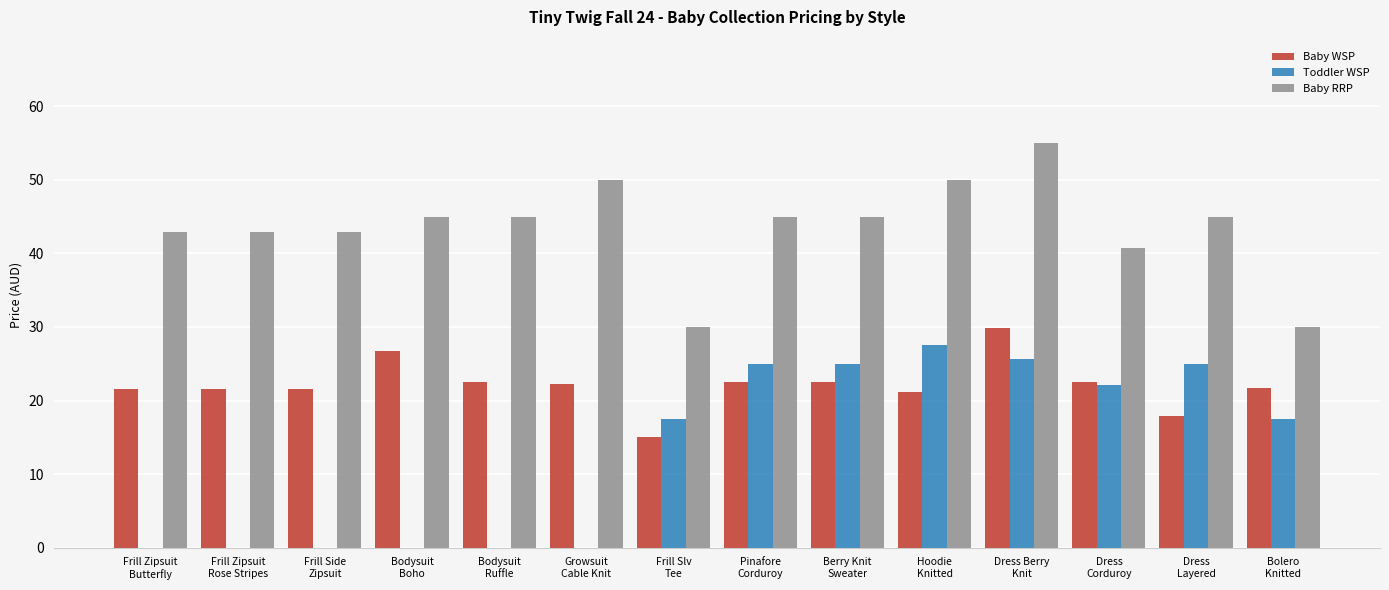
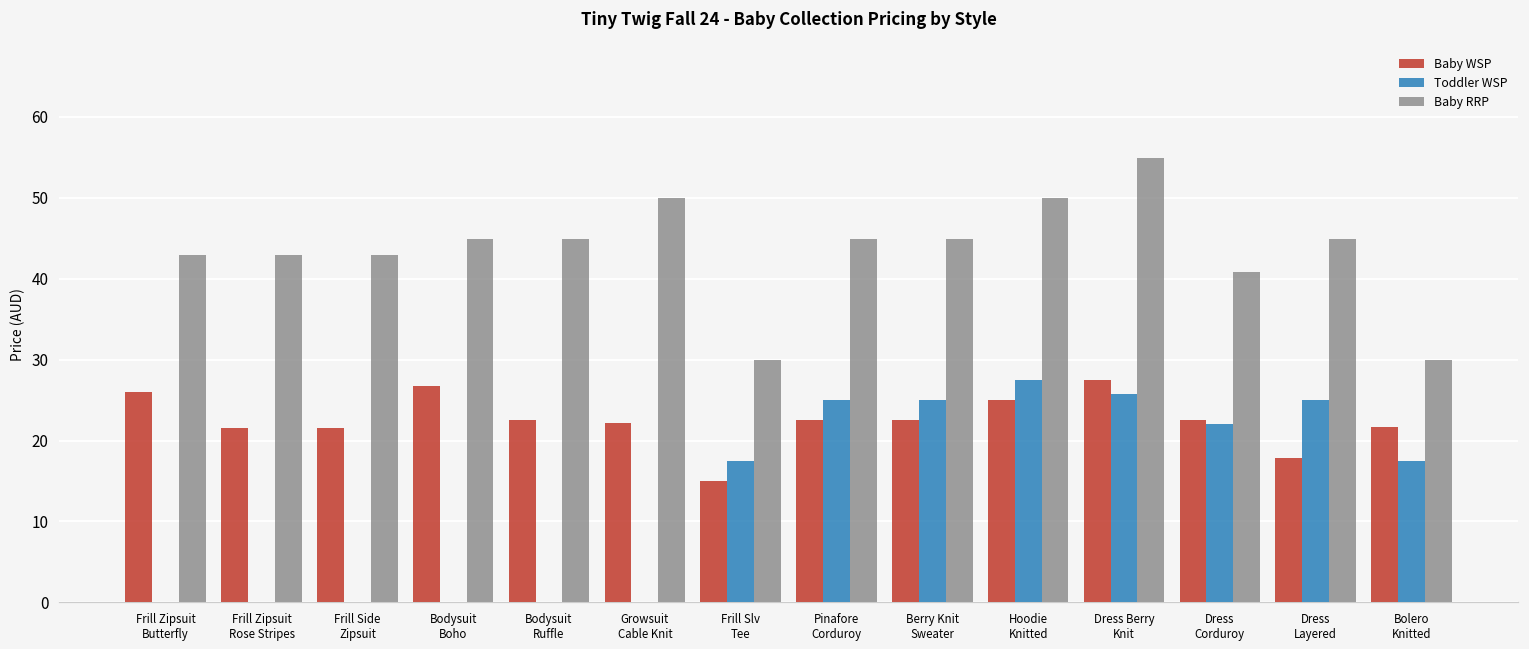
  {
    "Baby WSP": {
-     "Frill Zipsuit Butterfly": 22,
+     "Frill Zipsuit Butterfly": 26,
      "Frill Zipsuit Rose Stripes": 22,
      "Frill Side Zipsuit": 22,
      "Bodysuit Boho": 27,
      "Bodysuit Ruffle": 23,
      "Growsuit Cable Knit": 22,
      "Frill Slv Tee": 15,
      "Pinafore Corduroy": 23,
      "Berry Knit Sweater": 23,
-     "Hoodie Knitted": 21,
-     "Dress Berry Knit": 30,
+     "Hoodie Knitted": 25,
+     "Dress Berry Knit": 28,
      "Dress Corduroy": 23,
      "Dress Layered": 18,
      "Bolero Knitted": 22
    },
    "Toddler WSP": {
      "Frill Zipsuit Butterfly": 0,
      "Frill Zipsuit Rose Stripes": 0,
      "Frill Side Zipsuit": 0,
      "Bodysuit Boho": 0,
      "Bodysuit Ruffle": 0,
      "Growsuit Cable Knit": 0,
      "Frill Slv Tee": 18,
      "Pinafore Corduroy": 25,
      "Berry Knit Sweater": 25,
      "Hoodie Knitted": 28,
      "Dress Berry Knit": 26,
      "Dress Corduroy": 22,
      "Dress Layered": 25,
      "Bolero Knitted": 18
    },
    "Baby RRP": {
      "Frill Zipsuit Butterfly": 43,
      "Frill Zipsuit Rose Stripes": 43,
      "Frill Side Zipsuit": 43,
      "Bodysuit Boho": 45,
      "Bodysuit Ruffle": 45,
      "Growsuit Cable Knit": 50,
      "Frill Slv Tee": 30,
      "Pinafore Corduroy": 45,
      "Berry Knit Sweater": 45,
      "Hoodie Knitted": 50,
      "Dress Berry Knit": 55,
      "Dress Corduroy": 41,
      "Dress Layered": 45,
      "Bolero Knitted": 30
    }
  }
